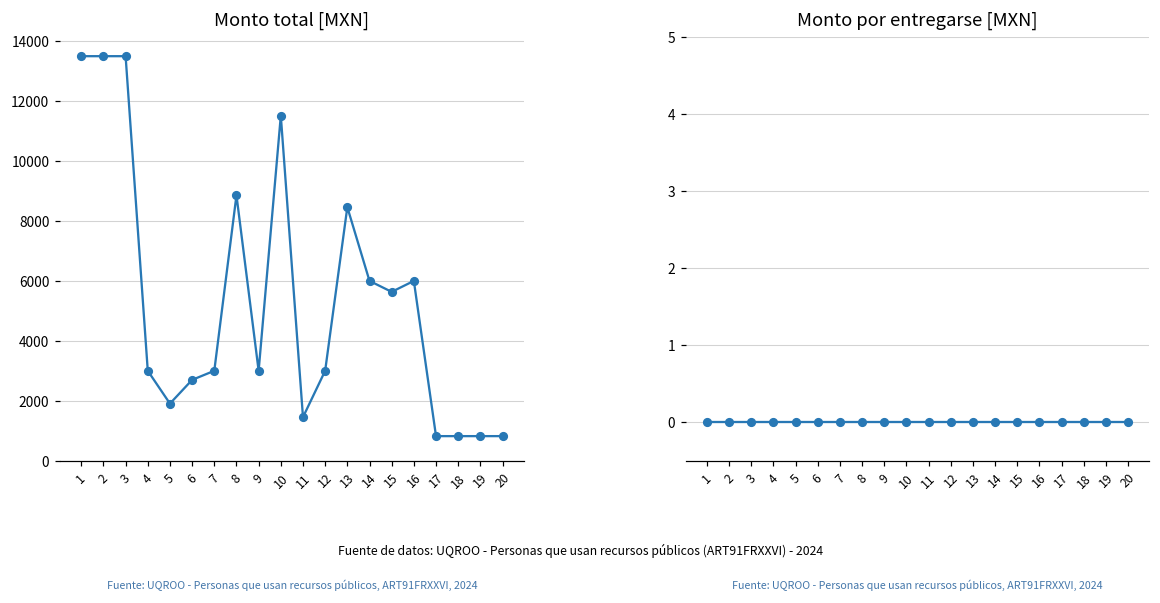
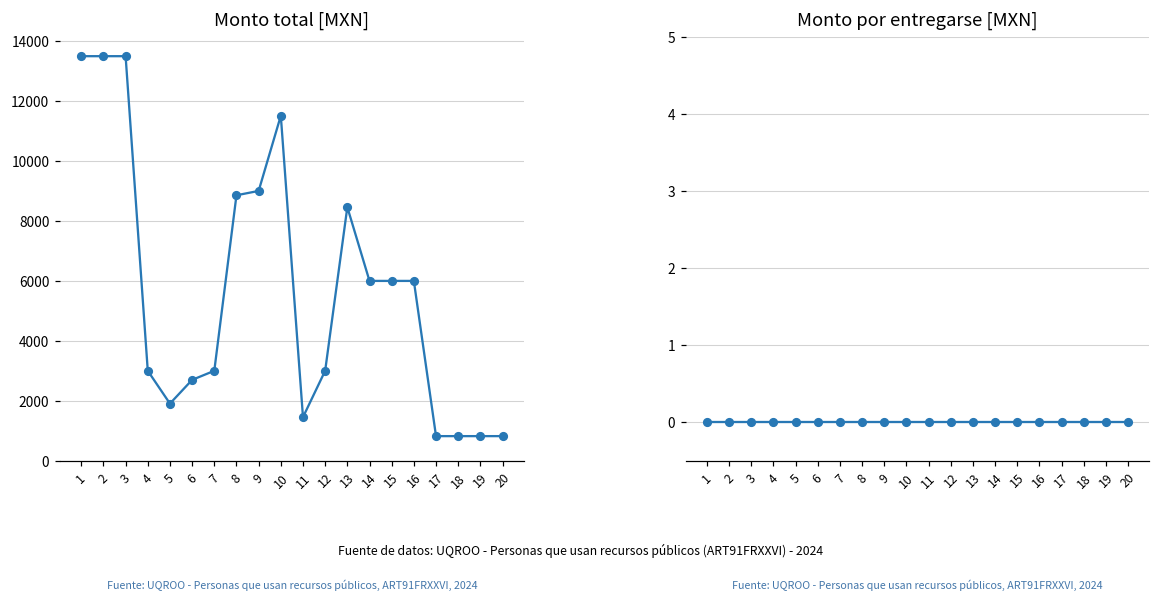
  {
    "Monto total [MXN]": {
      "1": 13500,
      "2": 13500,
      "3": 13500,
      "4": 3000,
      "5": 1900,
      "6": 2700,
      "7": 3000,
      "8": 8900,
-     "9": 3000,
+     "9": 9000,
      "10": 11500,
      "11": 1500,
      "12": 3000,
      "13": 8500,
      "14": 6000,
-     "15": 5600,
+     "15": 6000,
      "16": 6000,
      "17": 800,
      "18": 800,
      "19": 800,
      "20": 800
    },
    "Monto por entregarse [MXN]": {
      "1": 0.0,
      "2": 0.0,
      "3": 0.0,
      "4": 0.0,
      "5": 0.0,
      "6": 0.0,
      "7": 0.0,
      "8": 0.0,
      "9": 0.0,
      "10": 0.0,
      "11": 0.0,
      "12": 0.0,
      "13": 0.0,
      "14": 0.0,
      "15": 0.0,
      "16": 0.0,
      "17": 0.0,
      "18": 0.0,
      "19": 0.0,
      "20": 0.0
    }
  }
